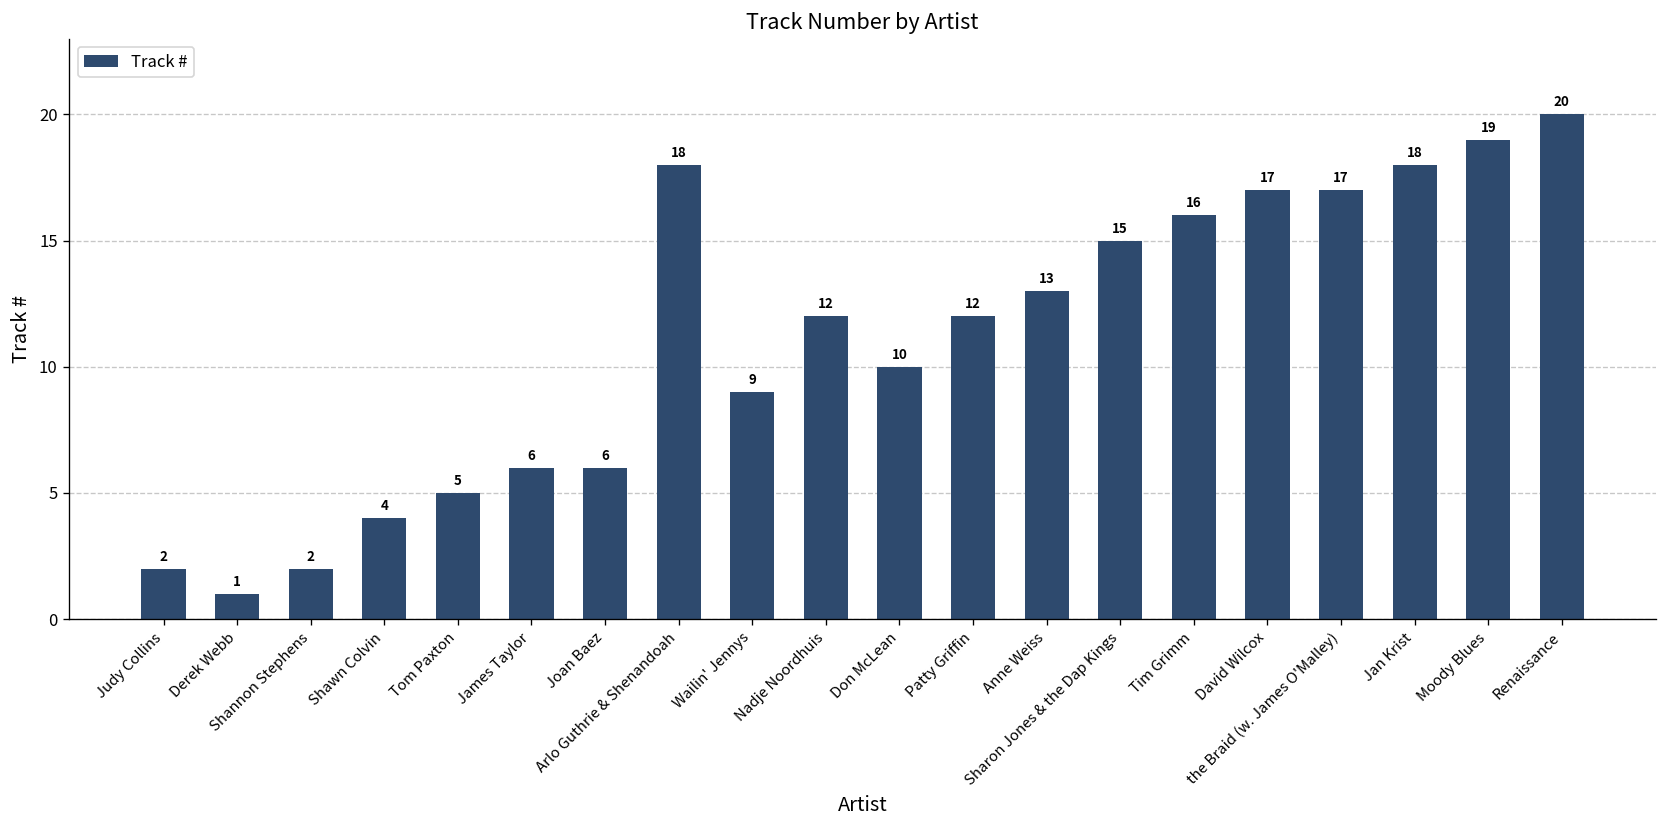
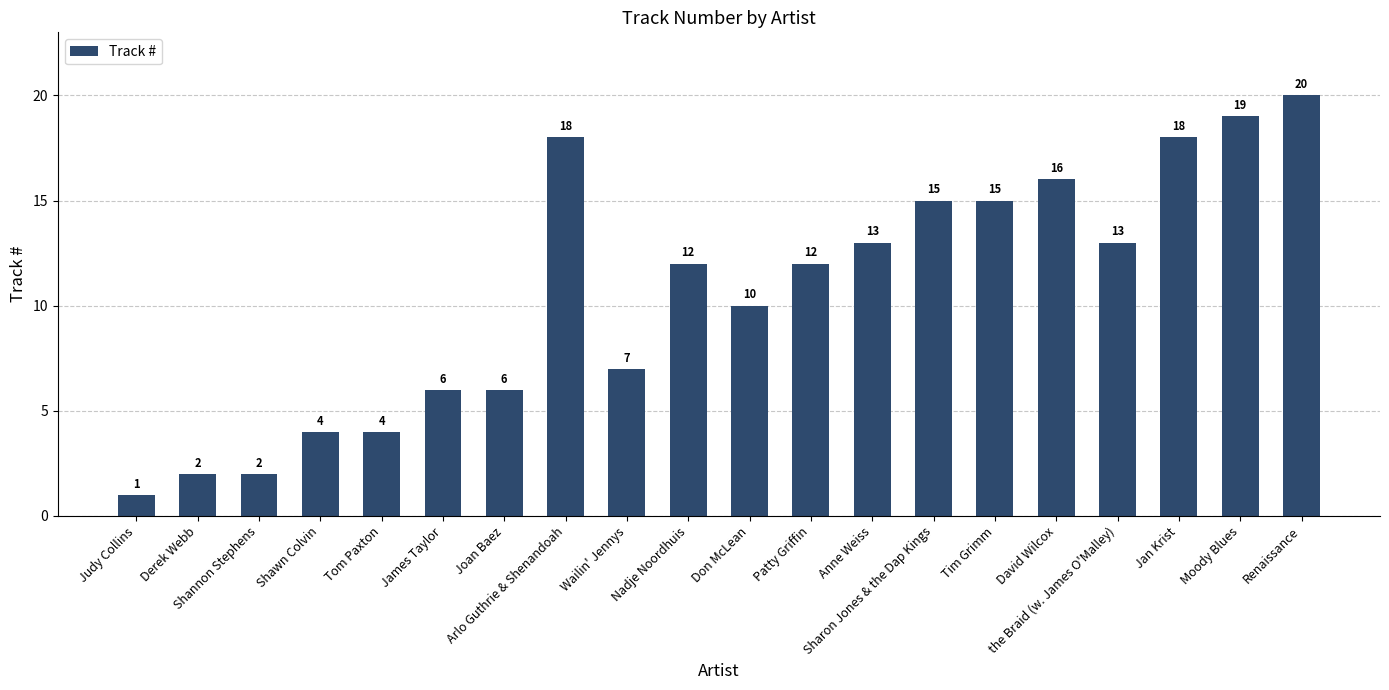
  {
-   "Judy Collins": 2,
-   "Derek Webb": 1,
+   "Judy Collins": 1,
+   "Derek Webb": 2,
    "Shannon Stephens": 2,
    "Shawn Colvin": 4,
-   "Tom Paxton": 5,
+   "Tom Paxton": 4,
    "James Taylor": 6,
    "Joan Baez": 6,
    "Arlo Guthrie & Shenandoah": 18,
-   "Wailin' Jennys": 9,
+   "Wailin' Jennys": 7,
    "Nadje Noordhuis": 12,
    "Don McLean": 10,
    "Patty Griffin": 12,
    "Anne Weiss": 13,
    "Sharon Jones & the Dap Kings": 15,
-   "Tim Grimm": 16,
-   "David Wilcox": 17,
-   "the Braid (w. James O'Malley)": 17,
+   "Tim Grimm": 15,
+   "David Wilcox": 16,
+   "the Braid (w. James O'Malley)": 13,
    "Jan Krist": 18,
    "Moody Blues": 19,
    "Renaissance": 20
  }
